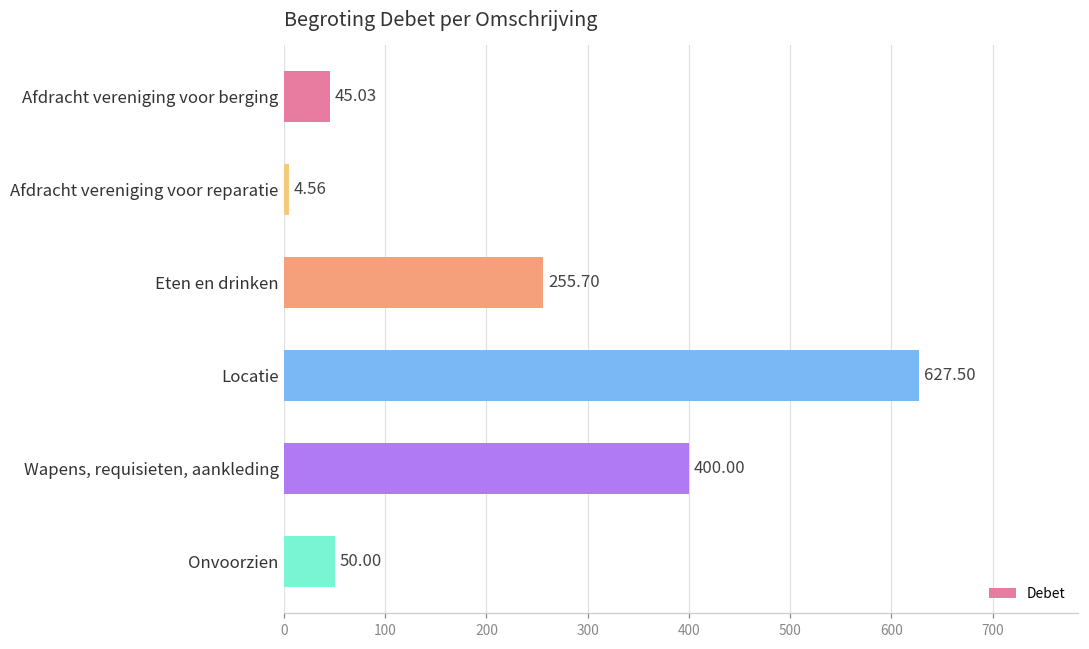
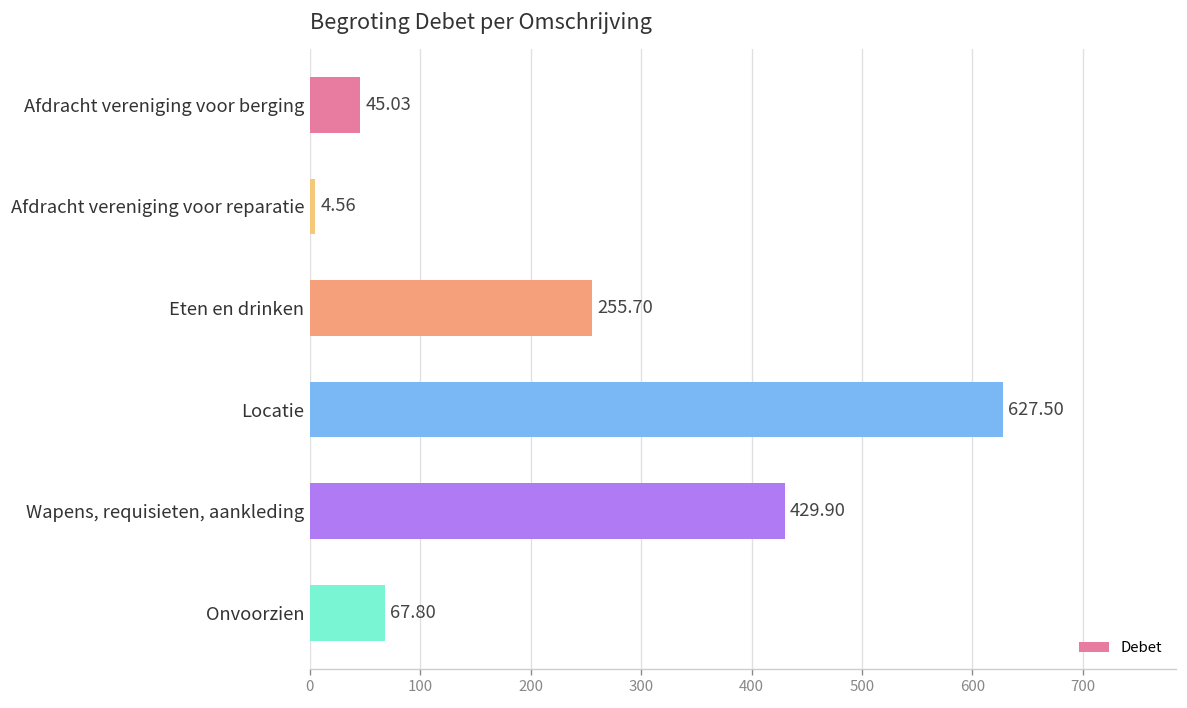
  {
    "Afdracht vereniging voor berging": 45.03,
    "Afdracht vereniging voor reparatie": 4.56,
    "Eten en drinken": 255.70,
    "Locatie": 627.50,
-   "Wapens, requisieten, aankleding": 400.00,
-   "Onvoorzien": 50.00
+   "Wapens, requisieten, aankleding": 429.90,
+   "Onvoorzien": 67.80
  }
